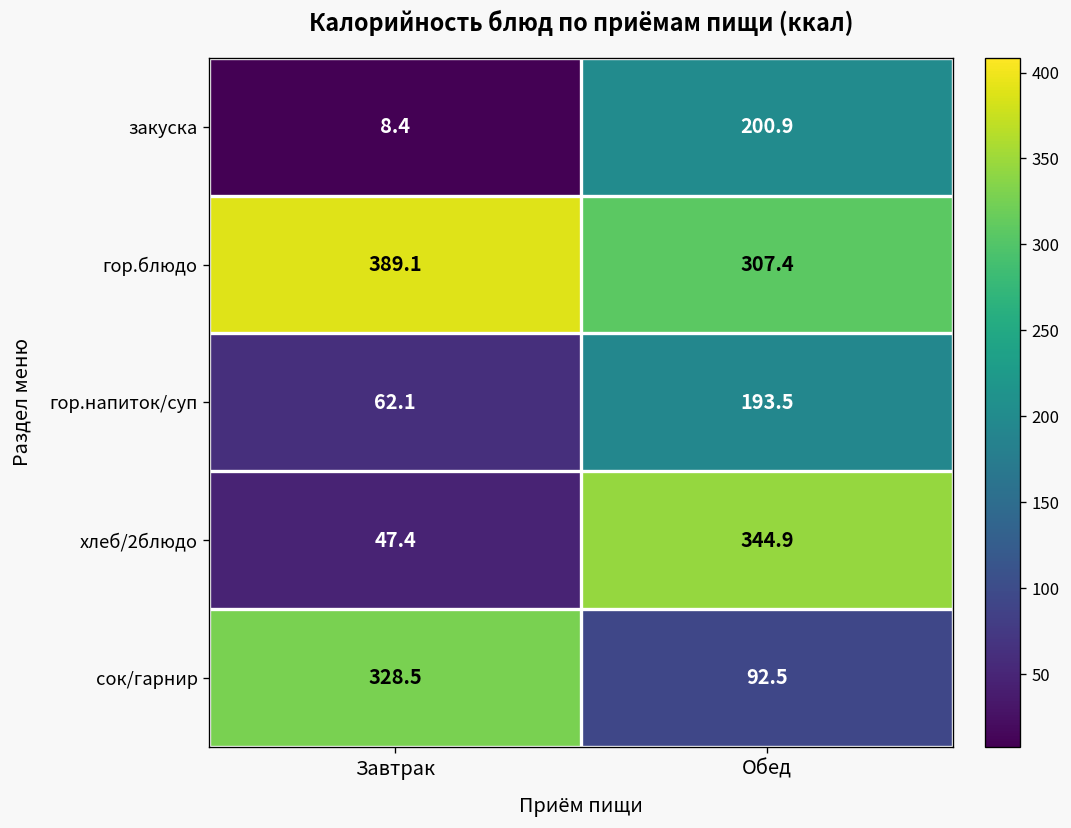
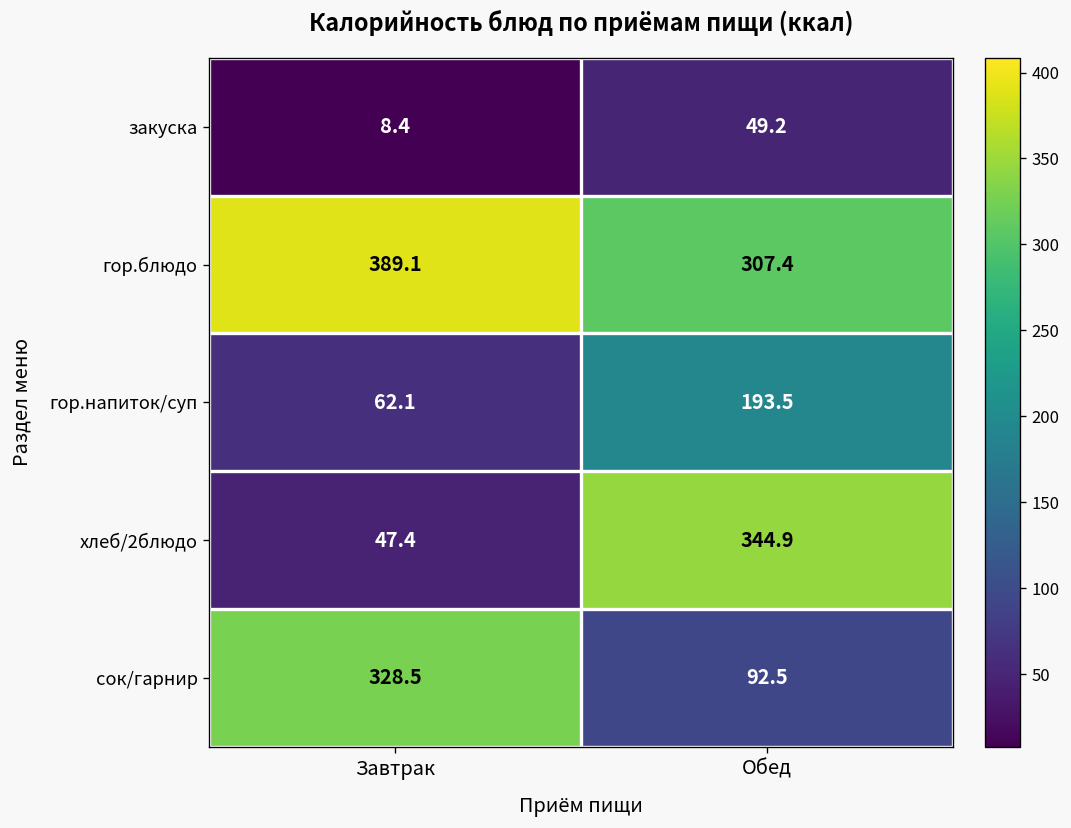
  {
    "закуска": {
      "Завтрак": 8.4,
-     "Обед": 200.9
+     "Обед": 49.2
    },
    "гор.блюдо": {
      "Завтрак": 389.1,
      "Обед": 307.4
    },
    "гор.напиток/суп": {
      "Завтрак": 62.1,
      "Обед": 193.5
    },
    "хлеб/2блюдо": {
      "Завтрак": 47.4,
      "Обед": 344.9
    },
    "сок/гарнир": {
      "Завтрак": 328.5,
      "Обед": 92.5
    }
  }
